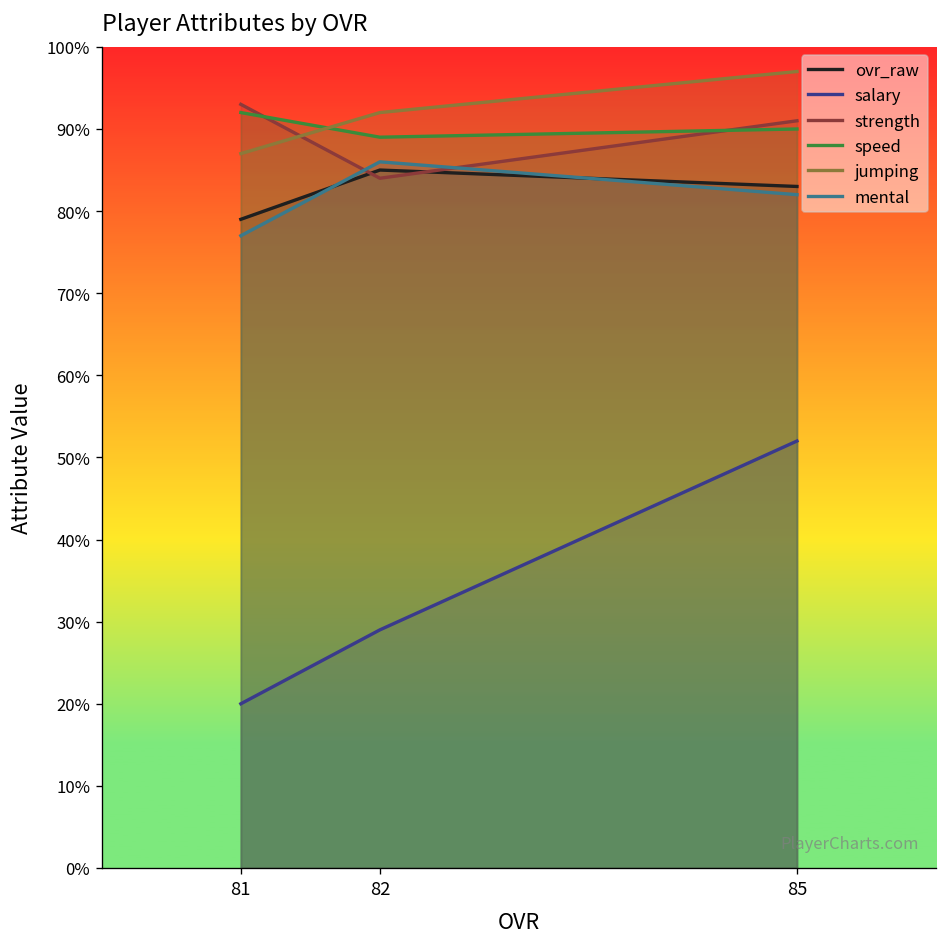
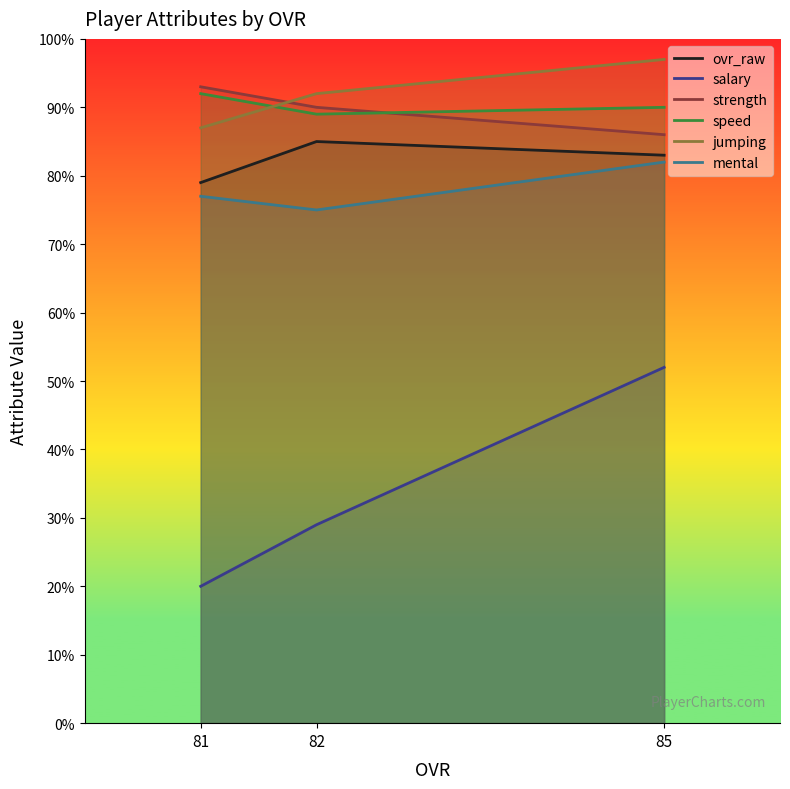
  {
    "ovr_raw": {
      "81": "79%",
      "82": "85%",
      "85": "83%"
    },
    "salary": {
      "81": "20%",
      "82": "29%",
      "85": "52%"
    },
    "strength": {
      "81": "93%",
-     "82": "84%",
-     "85": "91%"
+     "82": "90%",
+     "85": "86%"
    },
    "speed": {
      "81": "92%",
      "82": "89%",
      "85": "90%"
    },
    "jumping": {
      "81": "87%",
      "82": "92%",
      "85": "97%"
    },
    "mental": {
      "81": "77%",
-     "82": "86%",
+     "82": "75%",
      "85": "82%"
    }
  }
